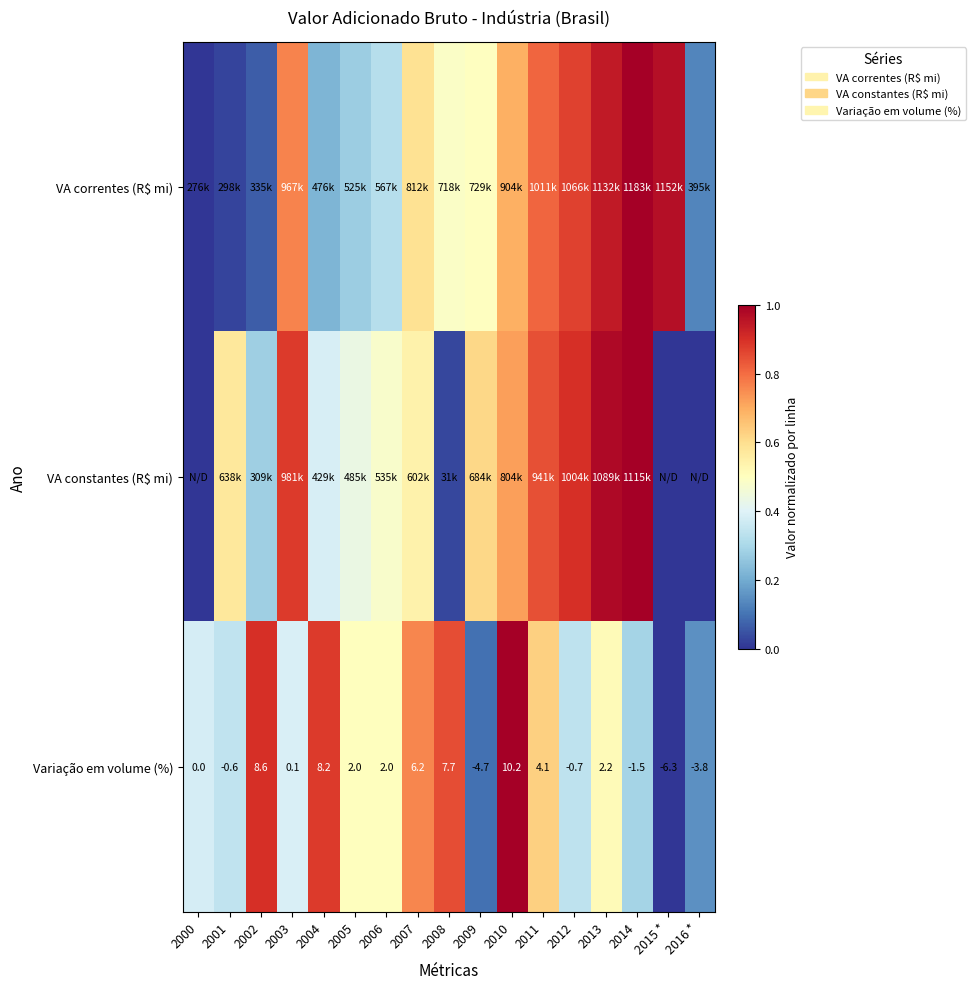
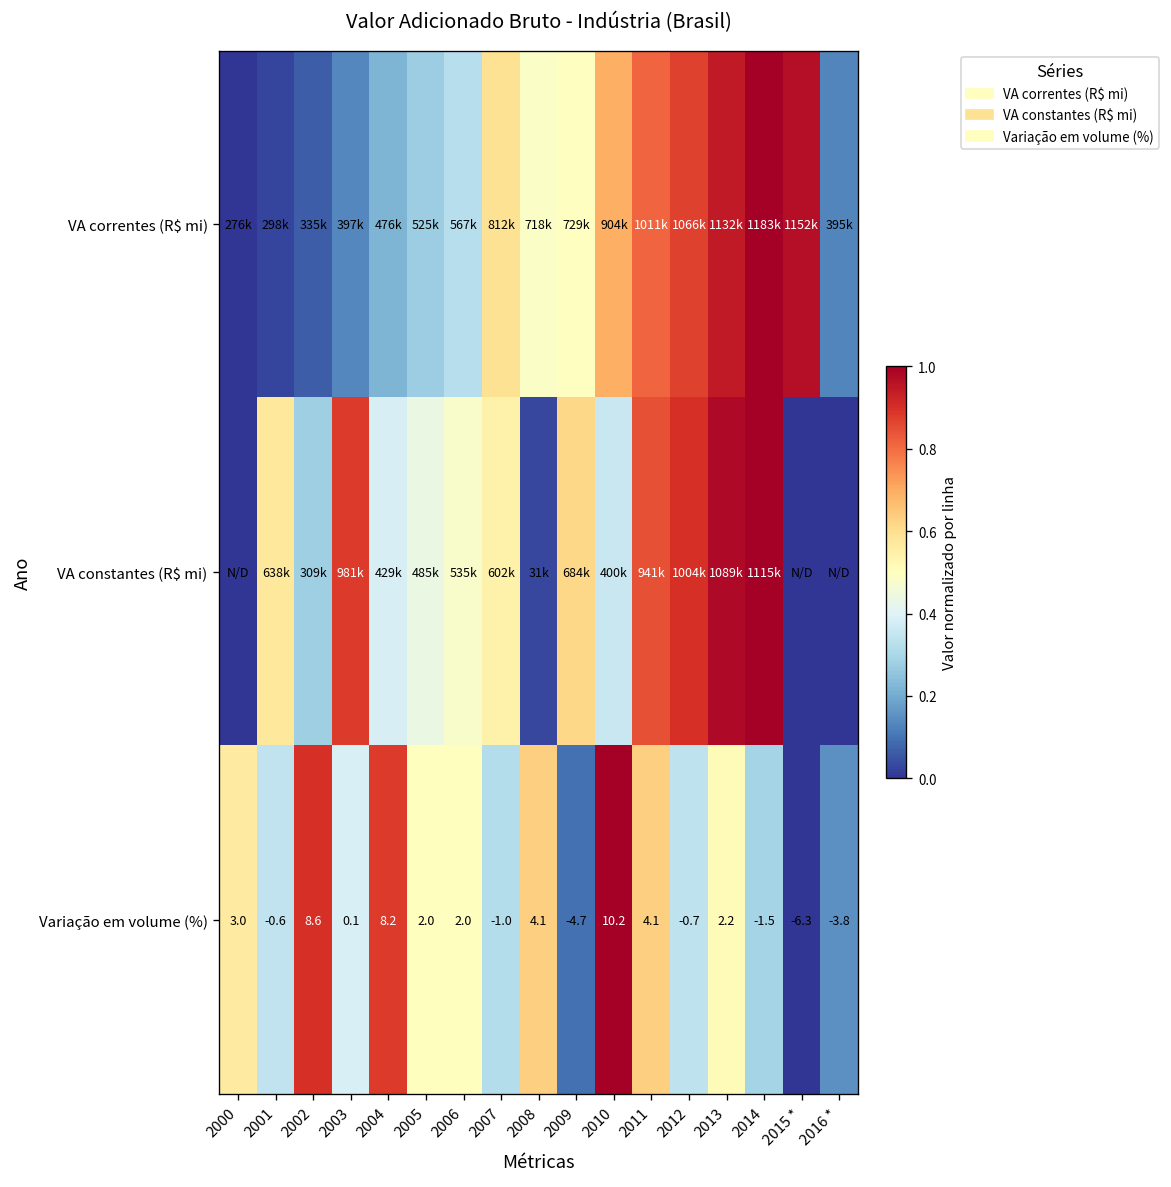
  {
    "VA correntes (R$ mi)": {
      "2000": "276k",
      "2001": "298k",
      "2002": "335k",
-     "2003": "967k",
+     "2003": "397k",
      "2004": "476k",
      "2005": "525k",
      "2006": "567k",
      "2007": "812k",
      "2008": "718k",
      "2009": "729k",
      "2010": "904k",
      "2011": "1011k",
      "2012": "1066k",
      "2013": "1132k",
      "2014": "1183k",
      "2015 *": "1152k",
      "2016 *": "395k"
    },
    "VA constantes (R$ mi)": {
      "2001": "638k",
      "2002": "309k",
      "2003": "981k",
      "2004": "429k",
      "2005": "485k",
      "2006": "535k",
      "2007": "602k",
      "2008": "31k",
      "2009": "684k",
-     "2010": "804k",
+     "2010": "400k",
      "2011": "941k",
      "2012": "1004k",
      "2013": "1089k",
      "2014": "1115k"
    },
    "Variação em volume (%)": {
-     "2000": "0.0",
+     "2000": "3.0",
      "2001": "-0.6",
      "2002": "8.6",
      "2003": "0.1",
      "2004": "8.2",
      "2005": "2.0",
      "2006": "2.0",
-     "2007": "6.2",
-     "2008": "7.7",
+     "2007": "-1.0",
+     "2008": "4.1",
      "2009": "-4.7",
      "2010": "10.2",
      "2011": "4.1",
      "2012": "-0.7",
      "2013": "2.2",
      "2014": "-1.5",
      "2015 *": "-6.3",
      "2016 *": "-3.8"
    }
  }
